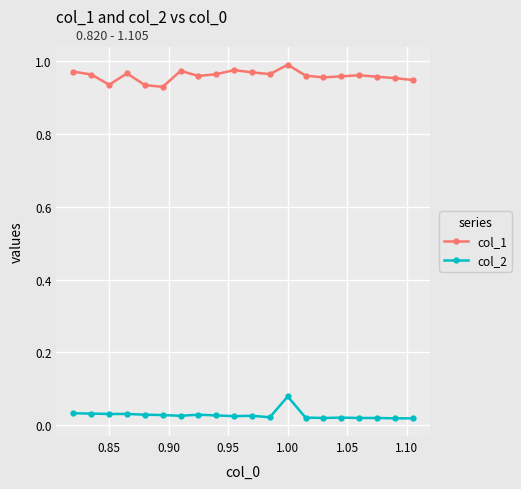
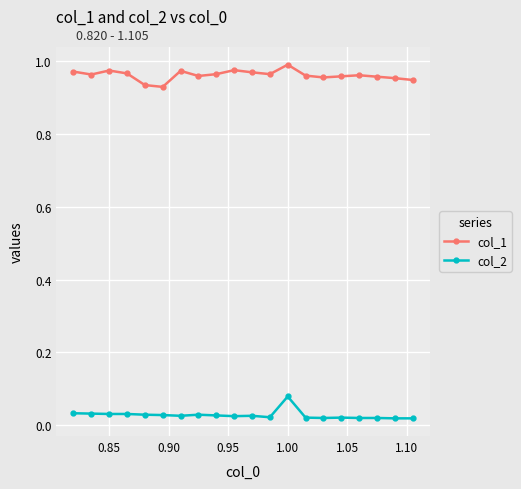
  {
    "col_1": {
-     "0.85": 0.94,
+     "0.85": 0.97,
      "1.00": 0.99
    },
    "col_2": {
      "0.85": 0.03,
      "1.00": 0.08
    }
  }
